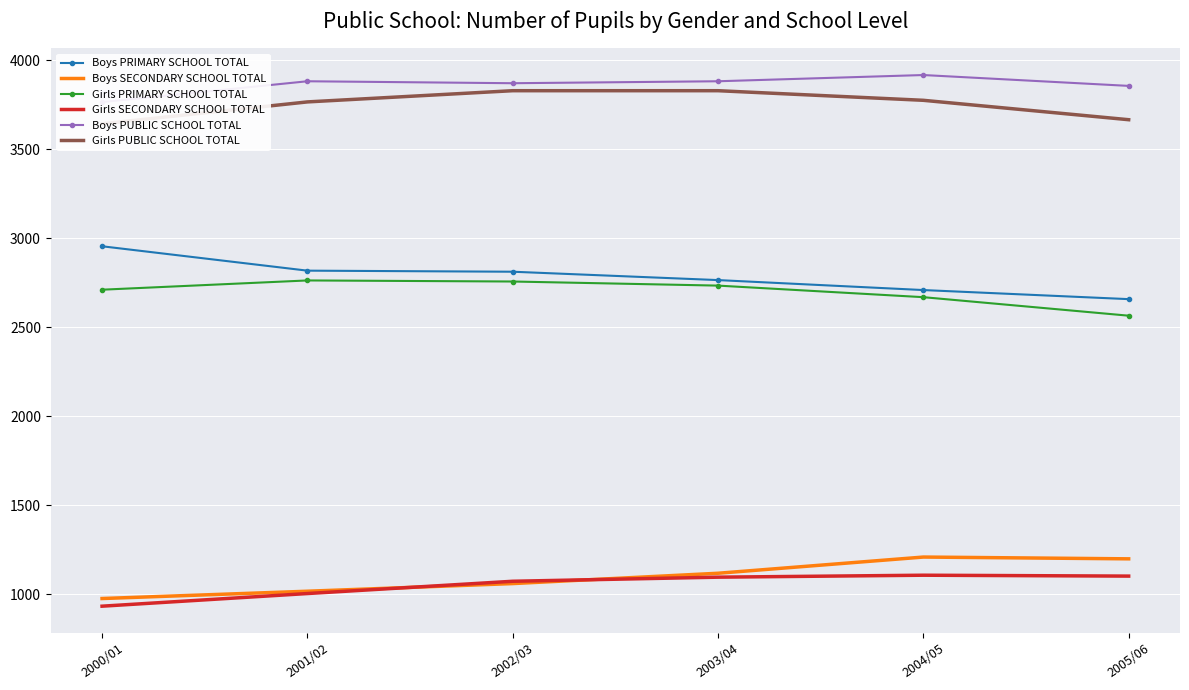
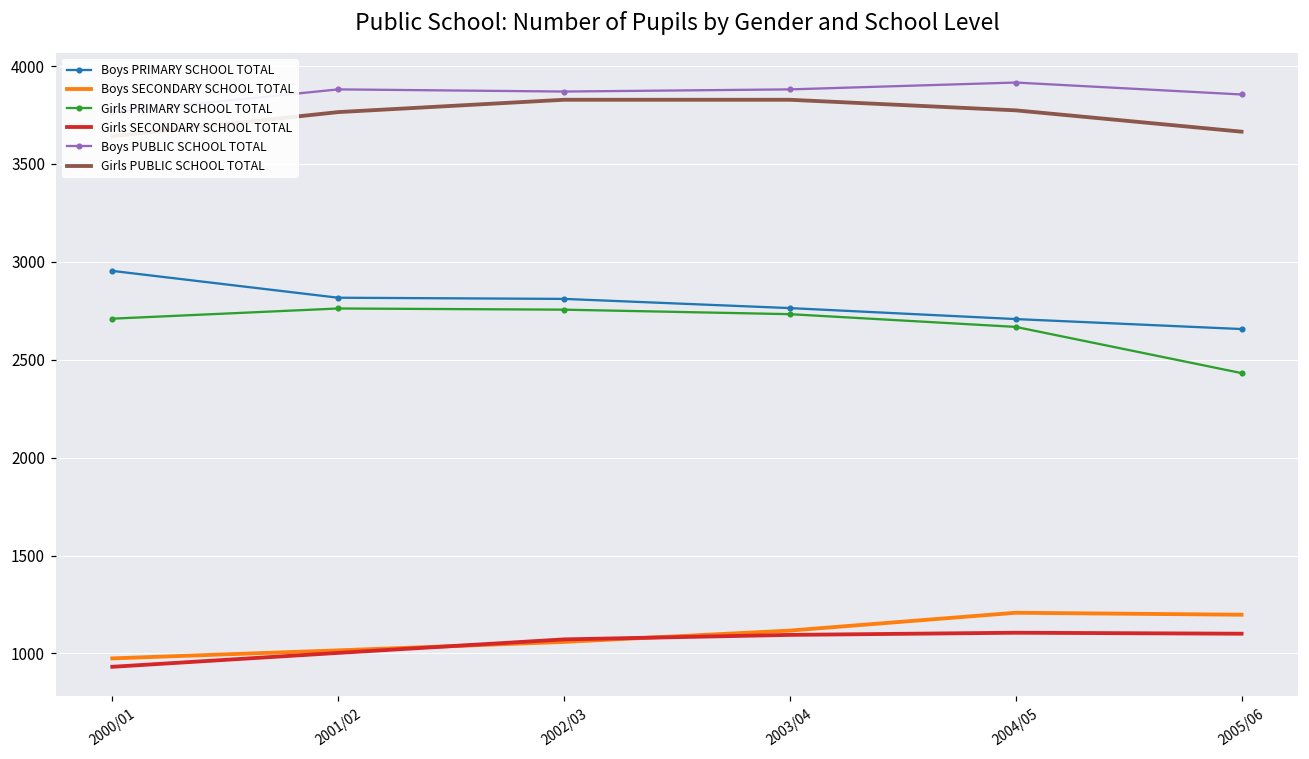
  {
    "Boys PRIMARY SCHOOL TOTAL": {
      "2000/01": 2950,
      "2001/02": 2820,
      "2002/03": 2810,
      "2003/04": 2760,
      "2004/05": 2710,
      "2005/06": 2660
    },
    "Boys SECONDARY SCHOOL TOTAL": {
      "2000/01": 980,
      "2003/04": 1120,
      "2004/05": 1210,
      "2005/06": 1200
    },
    "Girls PRIMARY SCHOOL TOTAL": {
      "2000/01": 2710,
      "2001/02": 2760,
      "2002/03": 2760,
      "2003/04": 2730,
      "2004/05": 2670,
-     "2005/06": 2560
+     "2005/06": 2430
    },
    "Girls SECONDARY SCHOOL TOTAL": {
      "2000/01": 930,
      "2003/04": 1100,
      "2004/05": 1110,
      "2005/06": 1100
    },
    "Boys PUBLIC SCHOOL TOTAL": {
      "2001/02": 3880,
      "2002/03": 3870,
      "2003/04": 3880,
      "2004/05": 3920,
      "2005/06": 3860
    },
    "Girls PUBLIC SCHOOL TOTAL": {
      "2001/02": 3770,
      "2002/03": 3830,
      "2003/04": 3830,
      "2004/05": 3770,
      "2005/06": 3670
    }
  }
